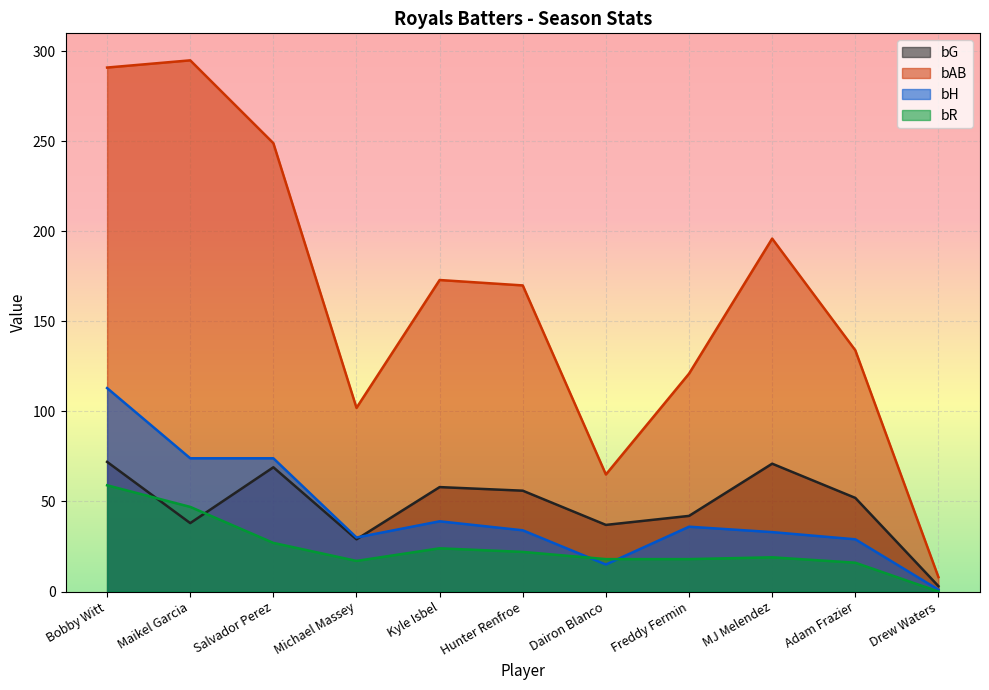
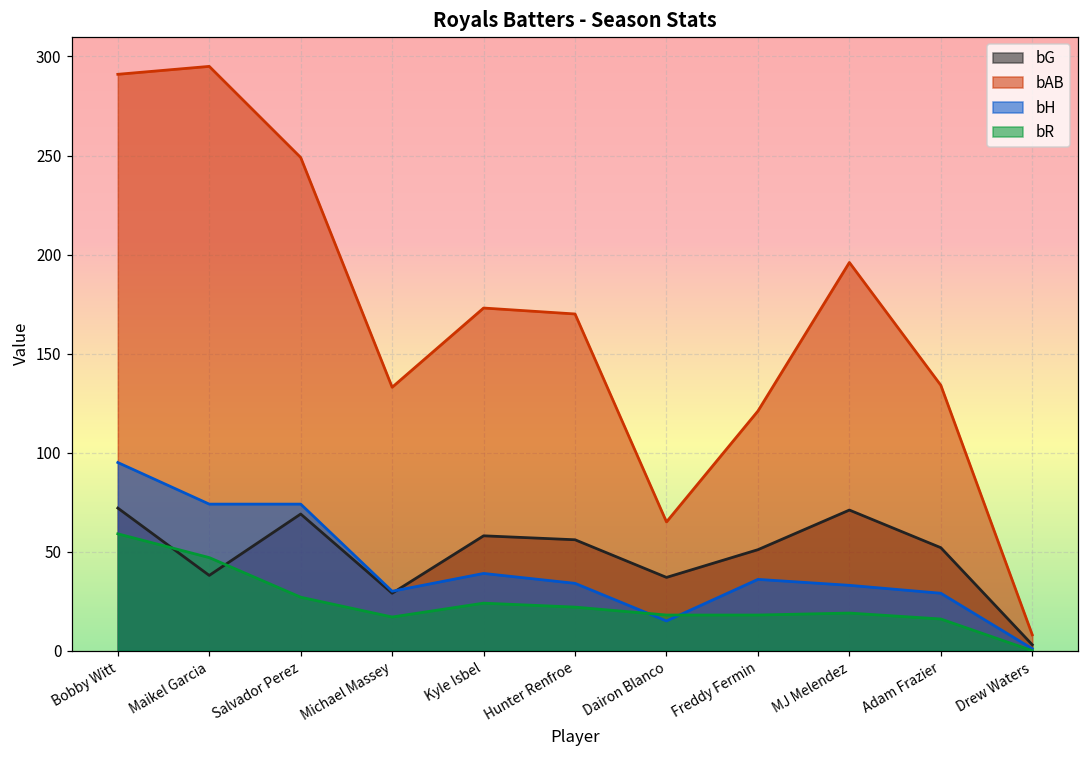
  {
    "bG": {
      "Bobby Witt": 72,
      "Maikel Garcia": 38,
      "Salvador Perez": 69,
      "Kyle Isbel": 58,
      "Hunter Renfroe": 56,
      "Dairon Blanco": 37,
-     "Freddy Fermin": 42,
+     "Freddy Fermin": 51,
      "MJ Melendez": 71,
      "Adam Frazier": 52,
      "Drew Waters": 3
    },
    "bAB": {
      "Bobby Witt": 291,
      "Maikel Garcia": 295,
      "Salvador Perez": 249,
-     "Michael Massey": 102,
+     "Michael Massey": 133,
      "Kyle Isbel": 173,
      "Hunter Renfroe": 170,
      "Dairon Blanco": 65,
      "Freddy Fermin": 121,
      "MJ Melendez": 196,
      "Adam Frazier": 134,
      "Drew Waters": 8
    },
    "bH": {
-     "Bobby Witt": 113,
+     "Bobby Witt": 95,
      "Maikel Garcia": 74,
      "Salvador Perez": 74,
      "Kyle Isbel": 39,
      "Hunter Renfroe": 34,
      "Dairon Blanco": 15,
      "Freddy Fermin": 36,
      "MJ Melendez": 33,
      "Adam Frazier": 29
    },
    "bR": {
      "Bobby Witt": 59,
      "Maikel Garcia": 47,
      "Salvador Perez": 27,
      "Michael Massey": 17,
      "Kyle Isbel": 24,
      "Hunter Renfroe": 22,
      "Dairon Blanco": 18,
      "Freddy Fermin": 18,
      "MJ Melendez": 19,
      "Adam Frazier": 16
    }
  }
